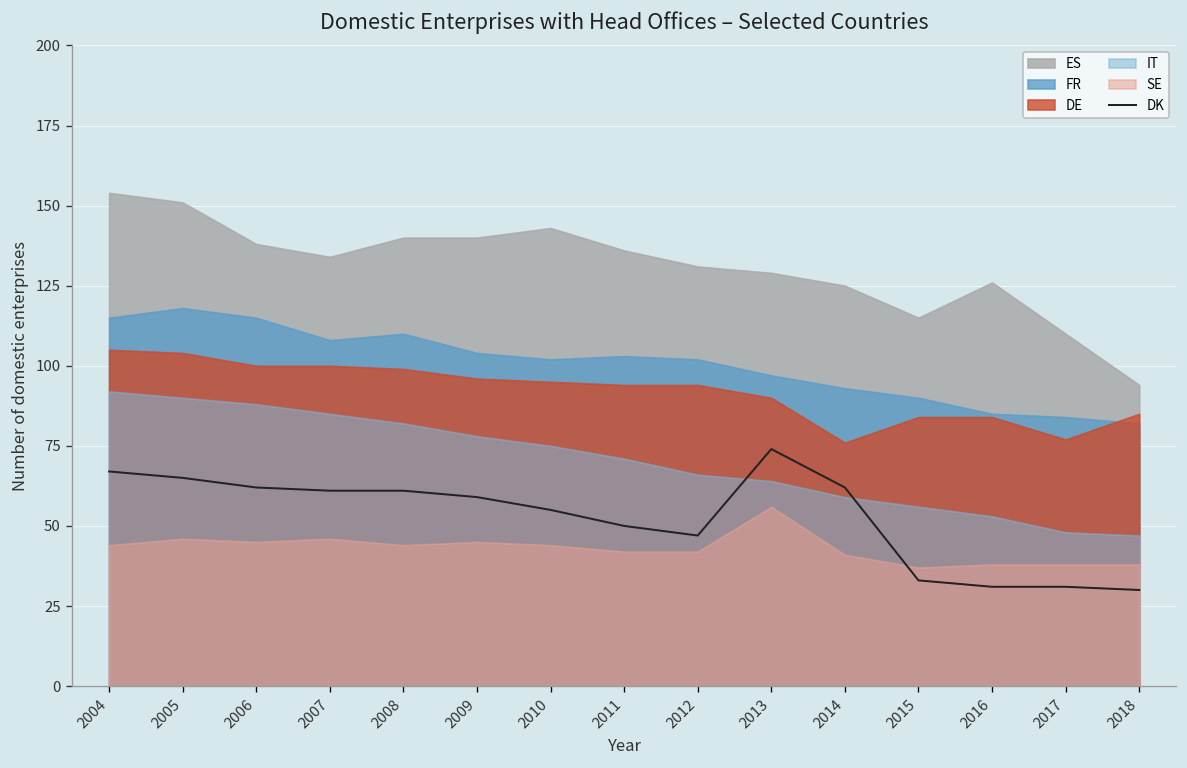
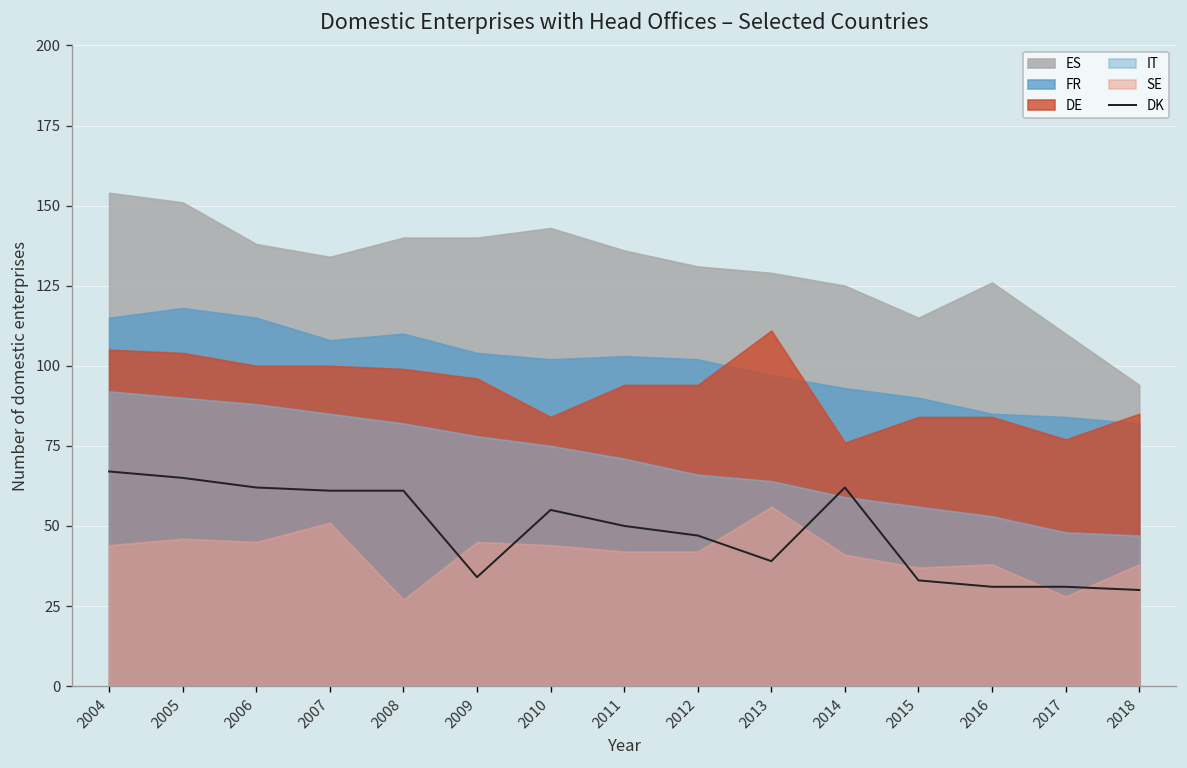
  {
    "DK": {
      "2004": 67,
      "2005": 65,
      "2006": 62,
      "2007": 61,
      "2008": 61,
-     "2009": 59,
+     "2009": 34,
      "2010": 55,
      "2011": 50,
      "2012": 47,
-     "2013": 74,
+     "2013": 39,
      "2014": 62,
      "2015": 33,
      "2016": 31,
      "2017": 31,
      "2018": 30
    },
    "ES": {
      "2004": 154,
      "2005": 151,
      "2006": 138,
      "2007": 134,
      "2008": 140,
      "2009": 140,
      "2010": 143,
      "2011": 136,
      "2012": 131,
      "2013": 129,
      "2014": 125,
      "2015": 115,
      "2016": 126,
      "2017": 110,
      "2018": 94
    },
    "DE": {
      "2004": 105,
      "2005": 104,
      "2006": 100,
      "2007": 100,
      "2008": 99,
      "2009": 96,
-     "2010": 95,
+     "2010": 84,
      "2011": 94,
      "2012": 94,
-     "2013": 90,
+     "2013": 111,
      "2014": 76,
      "2015": 84,
      "2016": 84,
      "2017": 77,
      "2018": 85
    },
    "SE": {
      "2004": 44,
      "2005": 46,
      "2006": 45,
-     "2007": 46,
-     "2008": 44,
+     "2007": 51,
+     "2008": 27,
      "2009": 45,
      "2010": 44,
      "2011": 42,
      "2012": 42,
      "2013": 56,
      "2014": 41,
      "2015": 37,
      "2016": 38,
-     "2017": 38,
+     "2017": 28,
      "2018": 38
    }
  }
